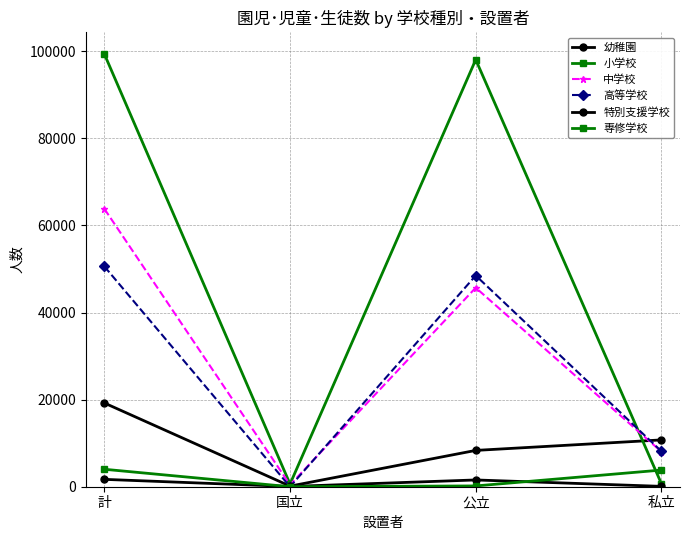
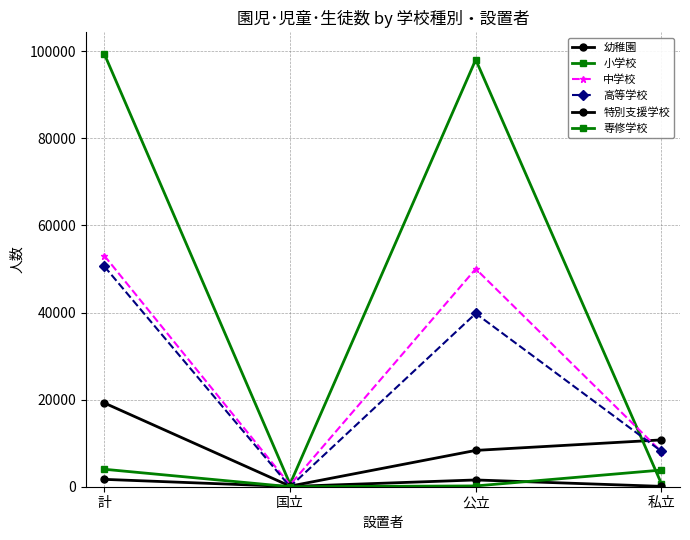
  {
    "中学校": {
-     "計": 64000,
-     "公立": 46000
+     "計": 53000,
+     "公立": 50000
    },
    "高等学校": {
      "計": 51000,
-     "公立": 48000
+     "公立": 40000
    }
  }
